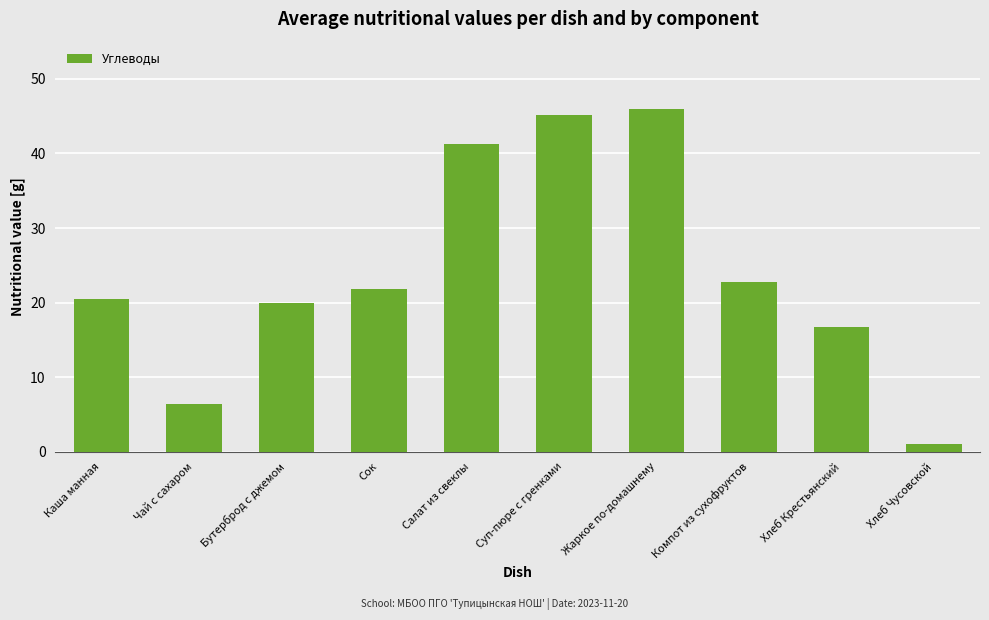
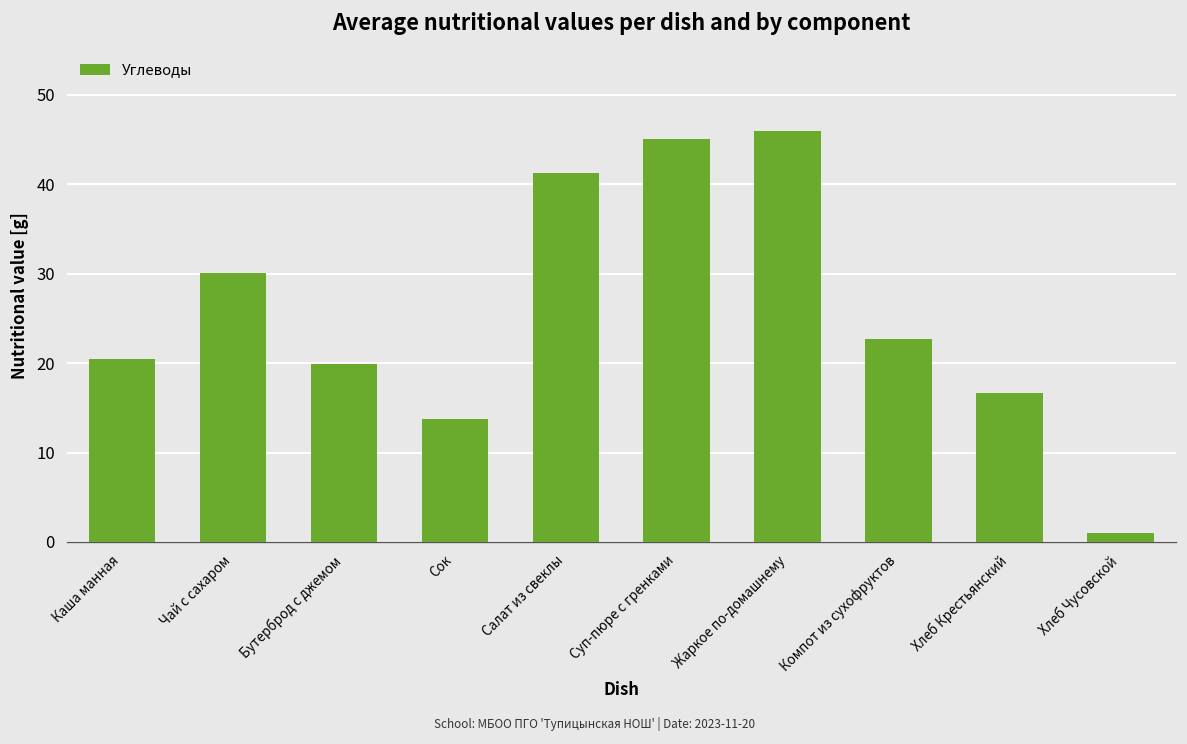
  {
    "Каша манная": 21,
-   "Чай с сахаром": 6,
+   "Чай с сахаром": 30,
    "Бутерброд с джемом": 20,
-   "Сок": 22,
+   "Сок": 14,
    "Салат из свеклы": 41,
    "Суп-пюре с гренками": 45,
    "Жаркое по-домашнему": 46,
    "Компот из сухофруктов": 23,
    "Хлеб Крестьянский": 17,
    "Хлеб Чусовской": 1
  }
